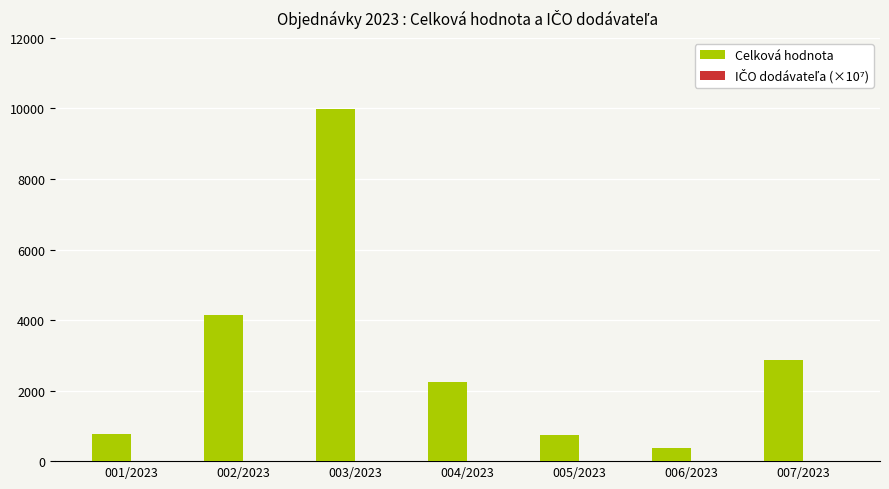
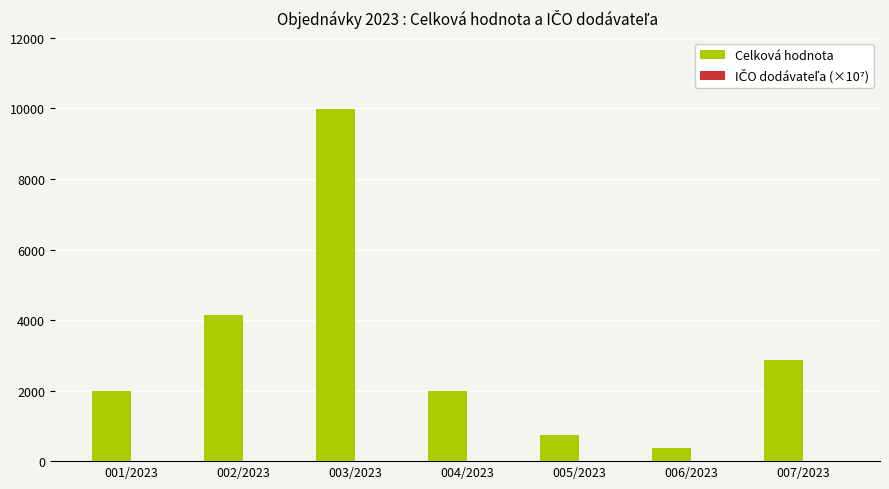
  {
    "Celková hodnota": {
-     "001/2023": 800,
+     "001/2023": 2000,
      "002/2023": 4100,
      "003/2023": 10000,
-     "004/2023": 2200,
+     "004/2023": 2000,
      "005/2023": 700,
      "006/2023": 400,
      "007/2023": 2900
    }
  }
